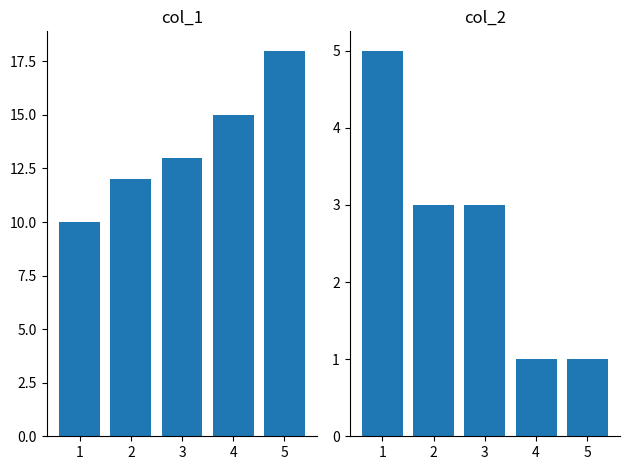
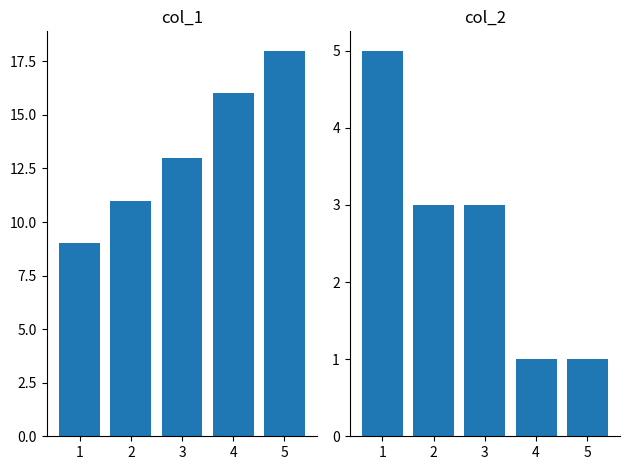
  {
    "col_1": {
-     "1": 10,
-     "2": 12,
+     "1": 9,
+     "2": 11,
      "3": 13,
-     "4": 15,
+     "4": 16,
      "5": 18
    },
    "col_2": {
      "1": 5.0,
      "2": 3.0,
      "3": 3.0,
      "4": 1.0,
      "5": 1.0
    }
  }
